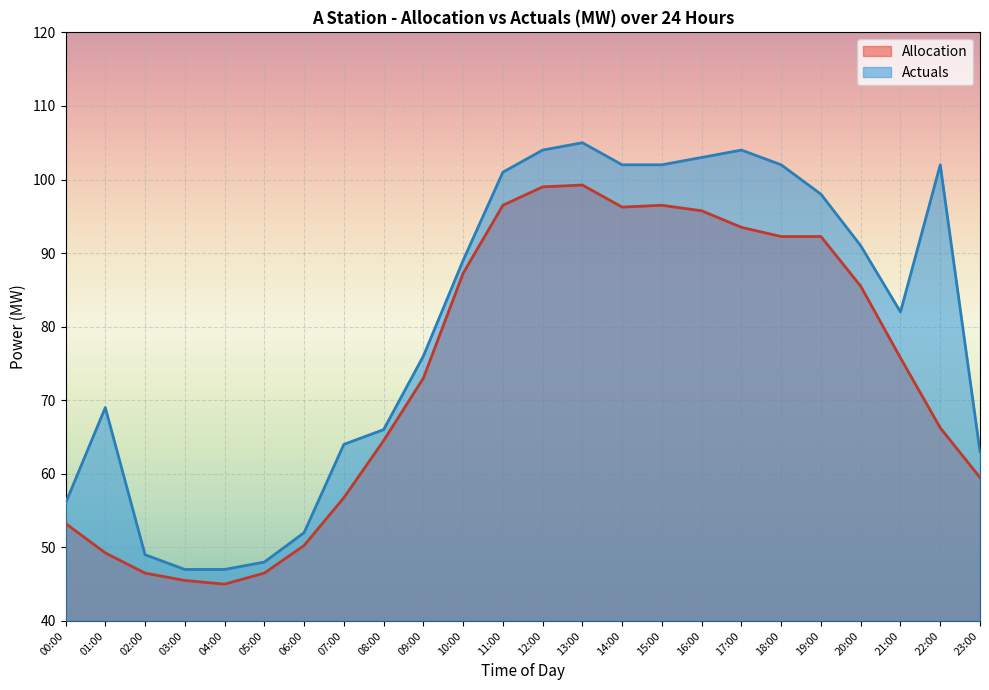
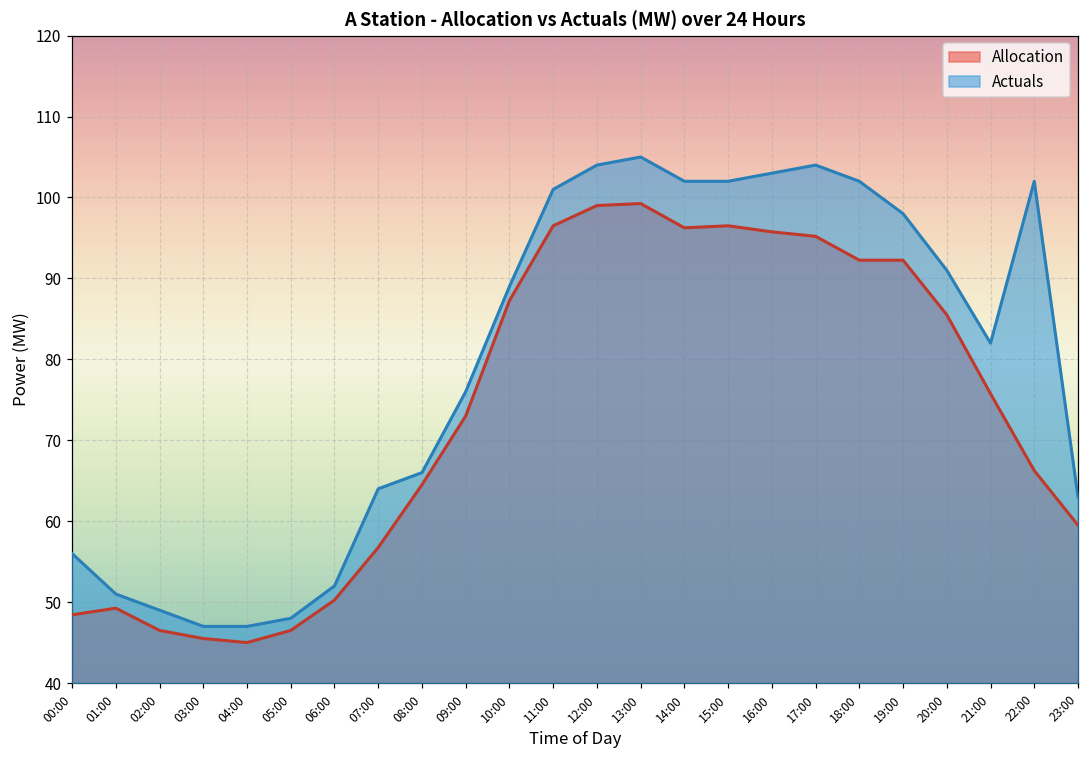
  {
    "Allocation": {
-     "00:00": 53,
+     "00:00": 48,
      "01:00": 49,
      "02:00": 47,
      "03:00": 46,
      "04:00": 45,
      "05:00": 47,
      "06:00": 50,
      "07:00": 57,
      "08:00": 65,
      "09:00": 73,
      "10:00": 87,
      "11:00": 97,
      "12:00": 99,
      "13:00": 99,
      "14:00": 96,
      "15:00": 97,
      "16:00": 96,
-     "17:00": 94,
+     "17:00": 95,
      "18:00": 92,
      "19:00": 92,
      "20:00": 86,
      "21:00": 76,
      "22:00": 66,
      "23:00": 60
    },
    "Actuals": {
      "00:00": 56,
-     "01:00": 69,
+     "01:00": 51,
      "02:00": 49,
      "03:00": 47,
      "04:00": 47,
      "05:00": 48,
      "06:00": 52,
      "07:00": 64,
      "08:00": 66,
      "09:00": 76,
      "10:00": 89,
      "11:00": 101,
      "12:00": 104,
      "13:00": 105,
      "14:00": 102,
      "15:00": 102,
      "16:00": 103,
      "17:00": 104,
      "18:00": 102,
      "19:00": 98,
      "20:00": 91,
      "21:00": 82,
      "22:00": 102,
      "23:00": 63
    }
  }
